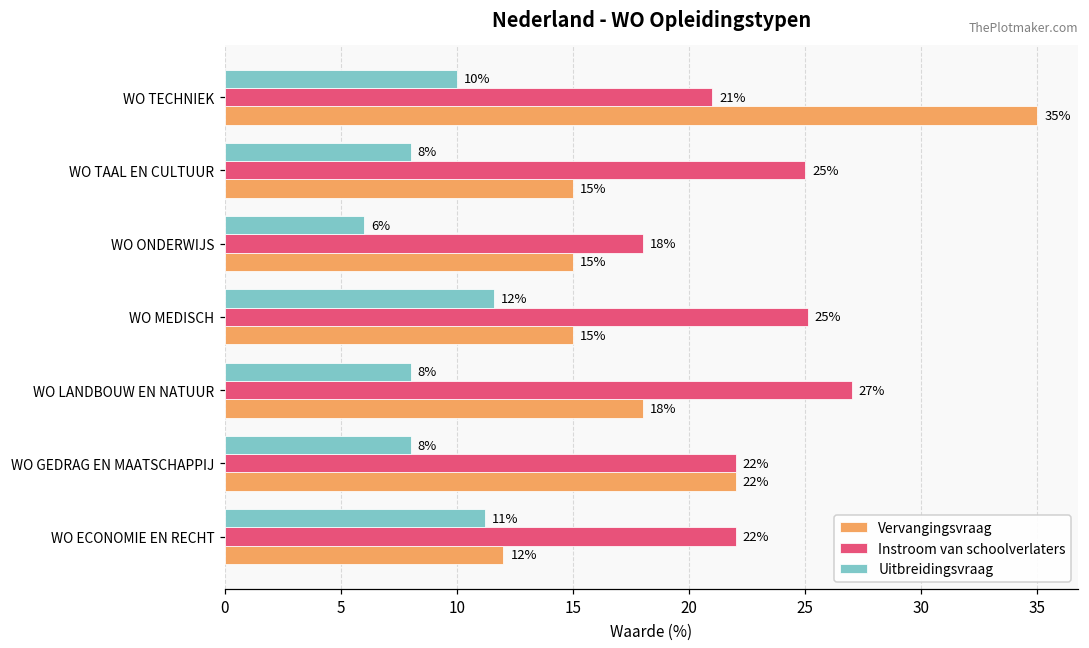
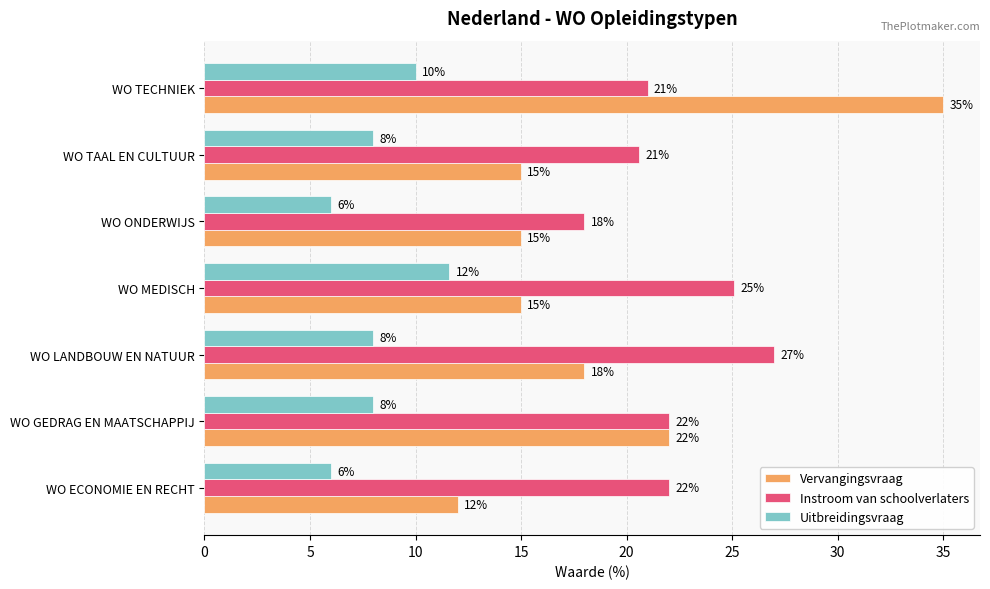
  {
    "Vervangingsvraag": {
      "WO TECHNIEK": "35%",
      "WO TAAL EN CULTUUR": "15%",
      "WO ONDERWIJS": "15%",
      "WO MEDISCH": "15%",
      "WO LANDBOUW EN NATUUR": "18%",
      "WO GEDRAG EN MAATSCHAPPIJ": "22%",
      "WO ECONOMIE EN RECHT": "12%"
    },
    "Instroom van schoolverlaters": {
      "WO TECHNIEK": "21%",
-     "WO TAAL EN CULTUUR": "25%",
+     "WO TAAL EN CULTUUR": "21%",
      "WO ONDERWIJS": "18%",
      "WO MEDISCH": "25%",
      "WO LANDBOUW EN NATUUR": "27%",
      "WO GEDRAG EN MAATSCHAPPIJ": "22%",
      "WO ECONOMIE EN RECHT": "22%"
    },
    "Uitbreidingsvraag": {
      "WO TECHNIEK": "10%",
      "WO TAAL EN CULTUUR": "8%",
      "WO ONDERWIJS": "6%",
      "WO MEDISCH": "12%",
      "WO LANDBOUW EN NATUUR": "8%",
      "WO GEDRAG EN MAATSCHAPPIJ": "8%",
-     "WO ECONOMIE EN RECHT": "11%"
+     "WO ECONOMIE EN RECHT": "6%"
    }
  }
